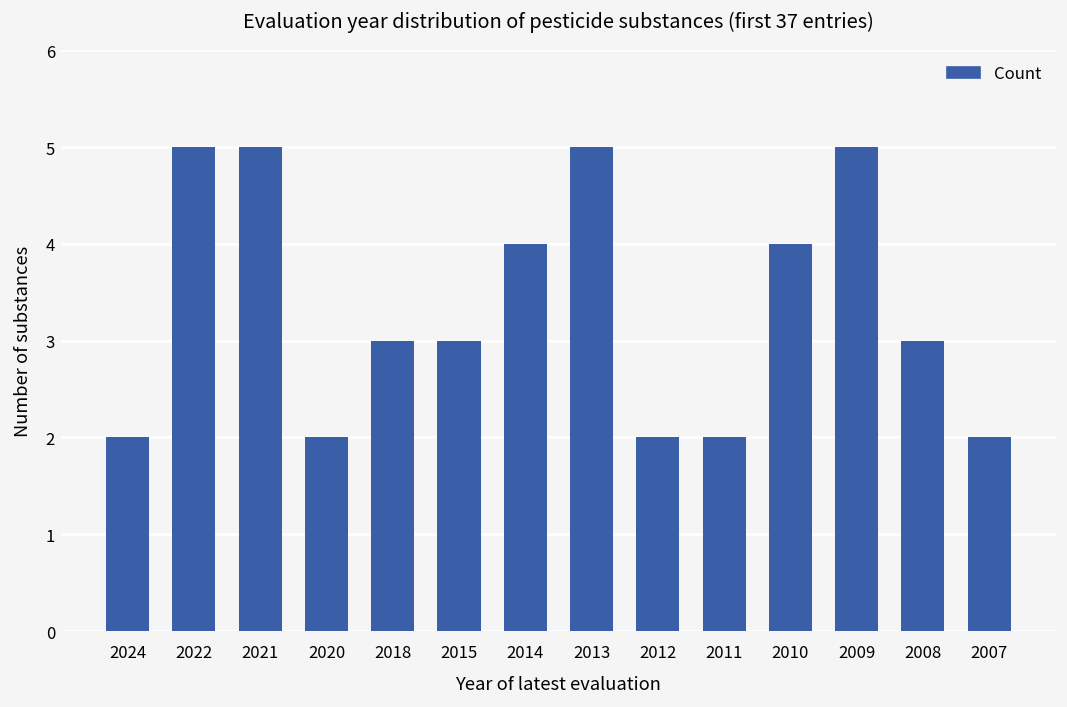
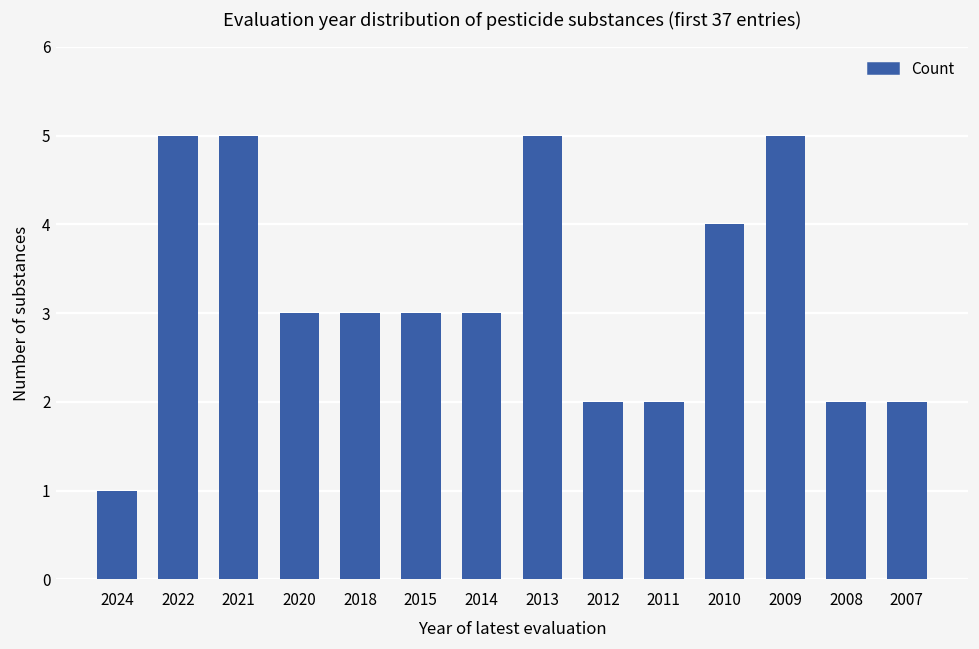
  {
-   "2024": 2,
+   "2024": 1,
    "2022": 5,
    "2021": 5,
-   "2020": 2,
+   "2020": 3,
    "2018": 3,
    "2015": 3,
-   "2014": 4,
+   "2014": 3,
    "2013": 5,
    "2012": 2,
    "2011": 2,
    "2010": 4,
    "2009": 5,
-   "2008": 3,
+   "2008": 2,
    "2007": 2
  }
